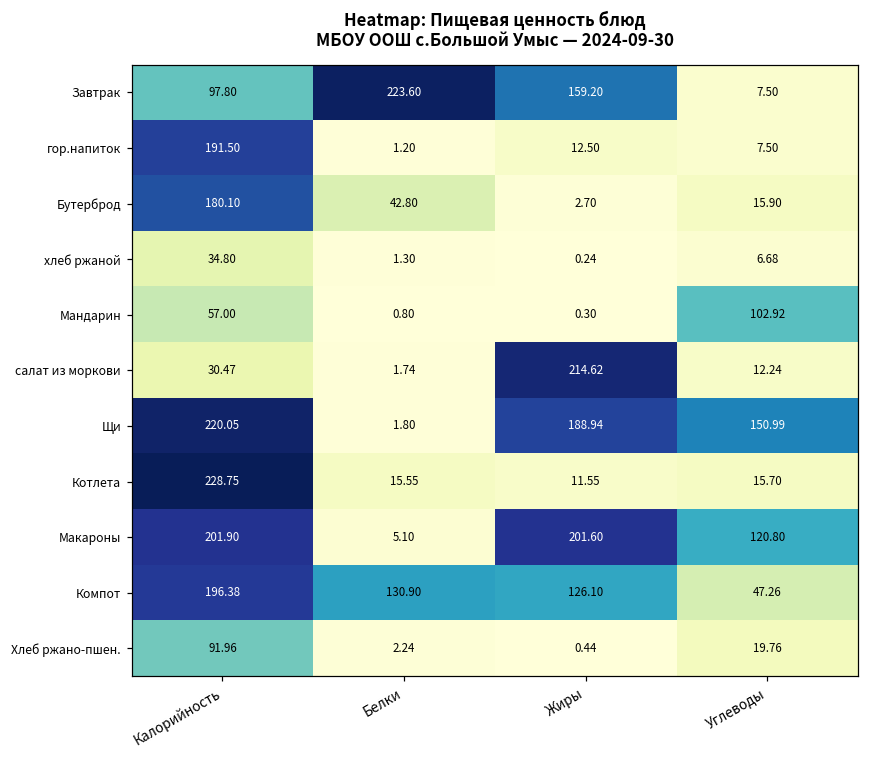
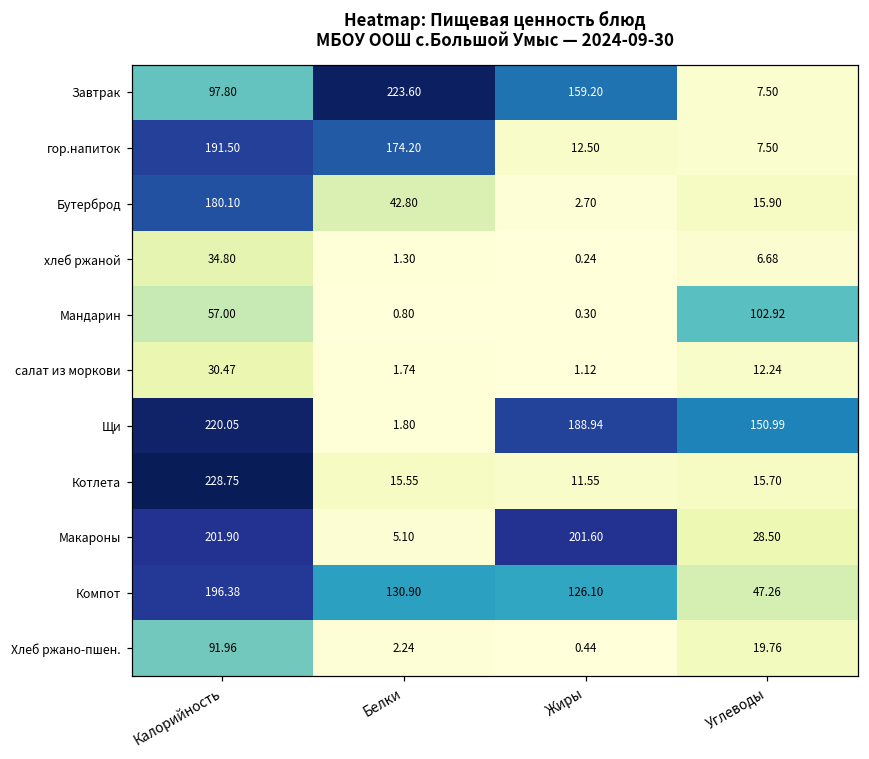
  {
    "Завтрак": {
      "Калорийность": 97.80,
      "Белки": 223.60,
      "Жиры": 159.20,
      "Углеводы": 7.50
    },
    "гор.напиток": {
      "Калорийность": 191.50,
-     "Белки": 1.20,
+     "Белки": 174.20,
      "Жиры": 12.50,
      "Углеводы": 7.50
    },
    "Бутерброд": {
      "Калорийность": 180.10,
      "Белки": 42.80,
      "Жиры": 2.70,
      "Углеводы": 15.90
    },
    "хлеб ржаной": {
      "Калорийность": 34.80,
      "Белки": 1.30,
      "Жиры": 0.24,
      "Углеводы": 6.68
    },
    "Мандарин": {
      "Калорийность": 57.00,
      "Белки": 0.80,
      "Жиры": 0.30,
      "Углеводы": 102.92
    },
    "салат из моркови": {
      "Калорийность": 30.47,
      "Белки": 1.74,
-     "Жиры": 214.62,
+     "Жиры": 1.12,
      "Углеводы": 12.24
    },
    "Щи": {
      "Калорийность": 220.05,
      "Белки": 1.80,
      "Жиры": 188.94,
      "Углеводы": 150.99
    },
    "Котлета": {
      "Калорийность": 228.75,
      "Белки": 15.55,
      "Жиры": 11.55,
      "Углеводы": 15.70
    },
    "Макароны": {
      "Калорийность": 201.90,
      "Белки": 5.10,
      "Жиры": 201.60,
-     "Углеводы": 120.80
+     "Углеводы": 28.50
    },
    "Компот": {
      "Калорийность": 196.38,
      "Белки": 130.90,
      "Жиры": 126.10,
      "Углеводы": 47.26
    },
    "Хлеб ржано-пшен.": {
      "Калорийность": 91.96,
      "Белки": 2.24,
      "Жиры": 0.44,
      "Углеводы": 19.76
    }
  }
